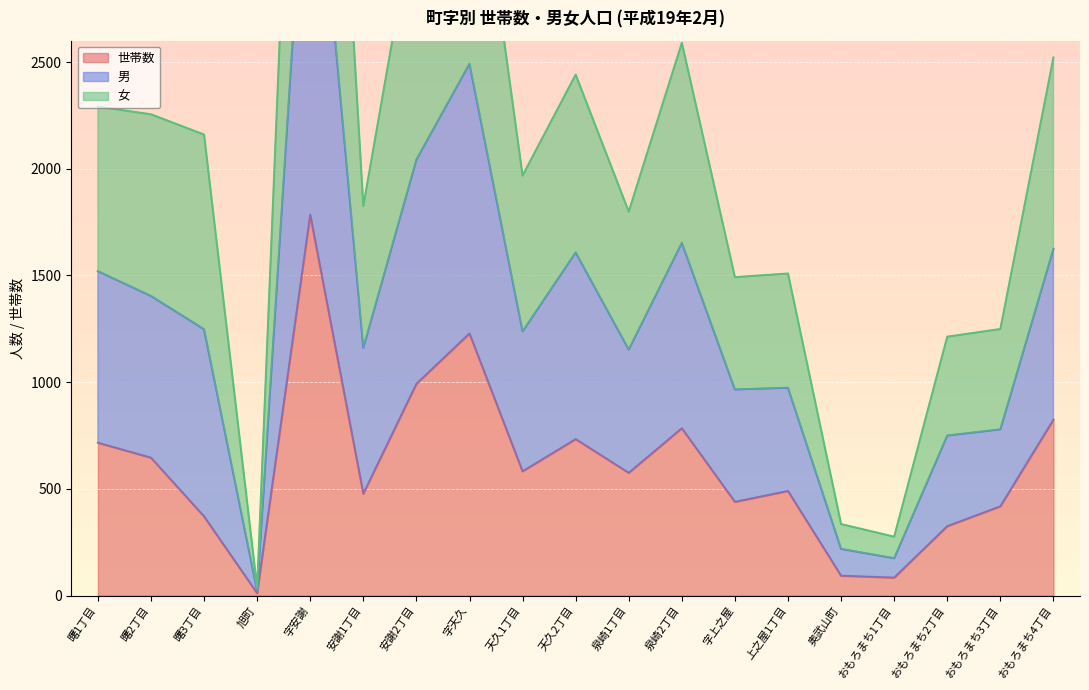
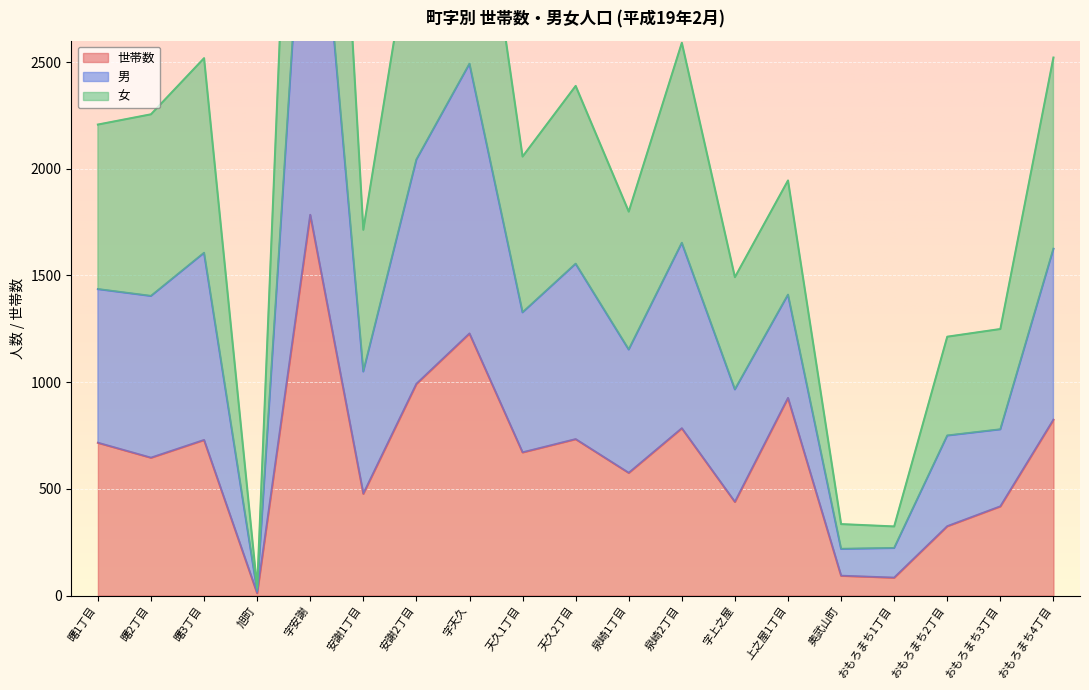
  {
    "世帯数": {
      "曙1丁目": 720,
      "曙2丁目": 650,
-     "曙3丁目": 370,
+     "曙3丁目": 730,
      "字安謝": 1780,
      "安謝1丁目": 480,
      "安謝2丁目": 990,
      "字天久": 1230,
-     "天久1丁目": 580,
+     "天久1丁目": 670,
      "天久2丁目": 730,
      "泉崎1丁目": 580,
      "泉崎2丁目": 780,
      "字上之屋": 440,
-     "上之屋1丁目": 490,
+     "上之屋1丁目": 930,
      "奥武山町": 90,
      "おもろまち1丁目": 80,
      "おもろまち2丁目": 330,
      "おもろまち3丁目": 420,
      "おもろまち4丁目": 820
    },
    "男": {
-     "曙1丁目": 800,
+     "曙1丁目": 720,
      "曙2丁目": 760,
      "曙3丁目": 880,
-     "安謝1丁目": 680,
+     "安謝1丁目": 570,
      "安謝2丁目": 1050,
      "字天久": 1260,
      "天久1丁目": 660,
-     "天久2丁目": 880,
+     "天久2丁目": 820,
      "泉崎1丁目": 580,
      "泉崎2丁目": 870,
      "字上之屋": 530,
      "上之屋1丁目": 480,
      "奥武山町": 130,
-     "おもろまち1丁目": 90,
+     "おもろまち1丁目": 140,
      "おもろまち2丁目": 430,
      "おもろまち3丁目": 360,
      "おもろまち4丁目": 800
    },
    "女": {
      "曙2丁目": 850,
      "曙3丁目": 910,
      "旭町": 20,
      "安謝1丁目": 660,
      "天久1丁目": 730,
      "天久2丁目": 830,
      "泉崎1丁目": 650,
      "泉崎2丁目": 940,
      "字上之屋": 530,
      "上之屋1丁目": 540,
      "奥武山町": 120,
      "おもろまち1丁目": 100,
      "おもろまち2丁目": 460,
      "おもろまち3丁目": 470,
      "おもろまち4丁目": 900
    }
  }
